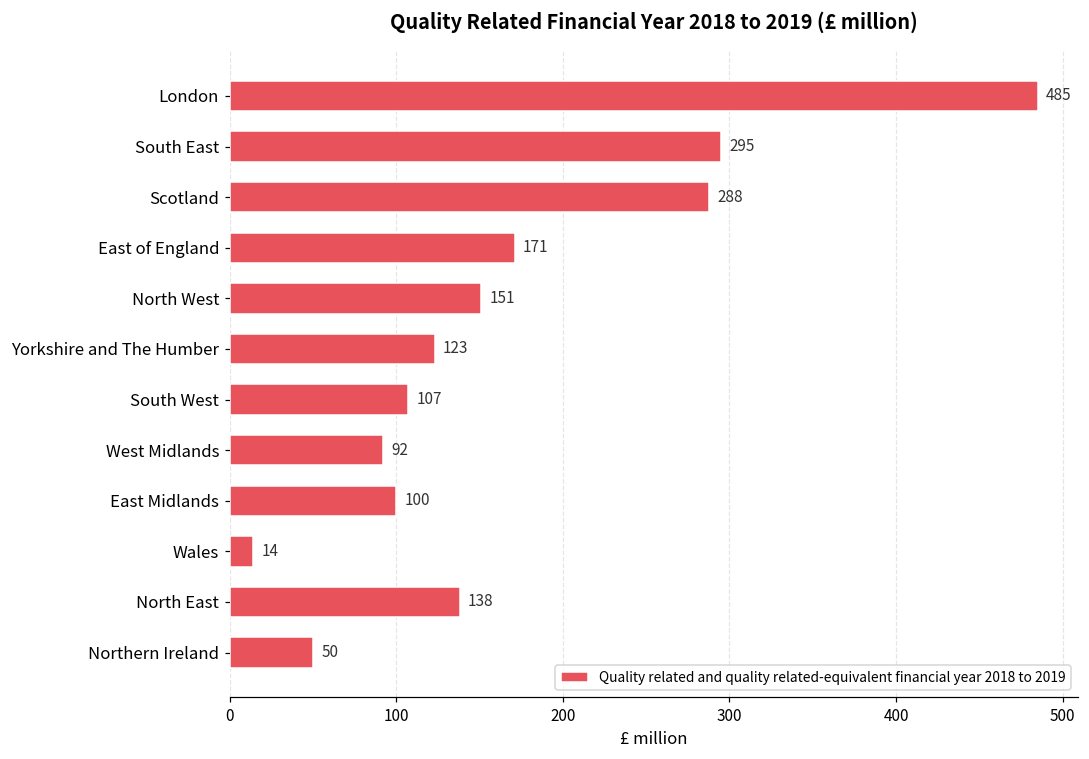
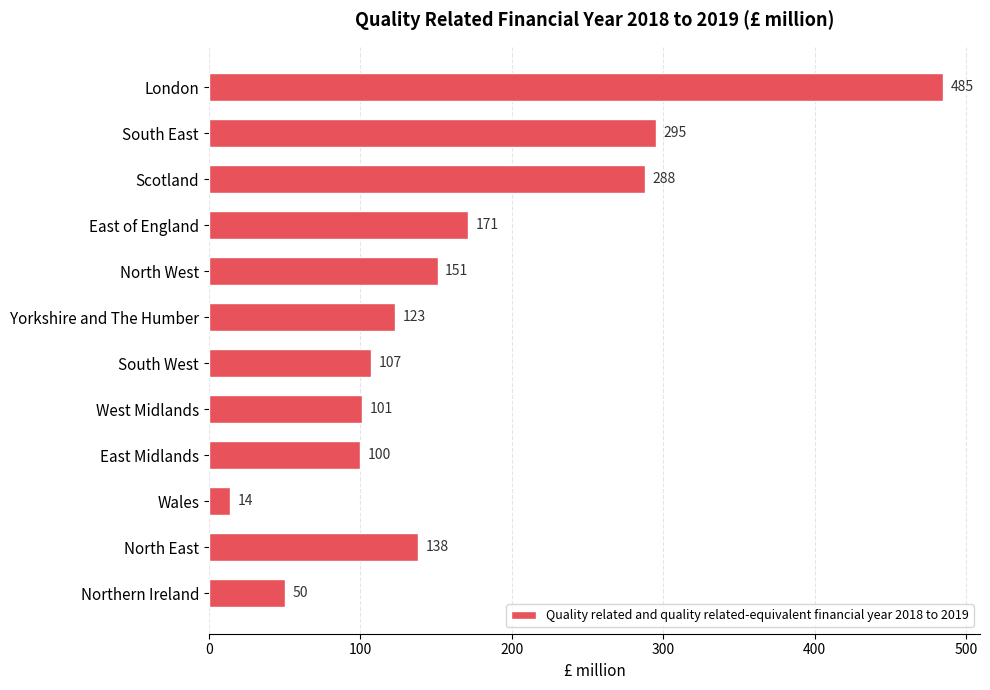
  {
    "London": 485,
    "South East": 295,
    "Scotland": 288,
    "East of England": 171,
    "North West": 151,
    "Yorkshire and The Humber": 123,
    "South West": 107,
-   "West Midlands": 92,
+   "West Midlands": 101,
    "East Midlands": 100,
    "Wales": 14,
    "North East": 138,
    "Northern Ireland": 50
  }
